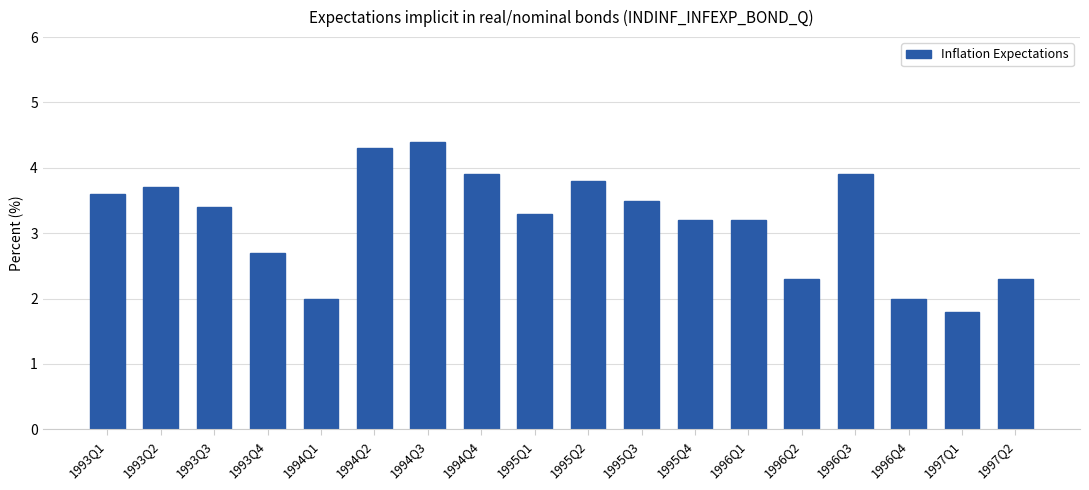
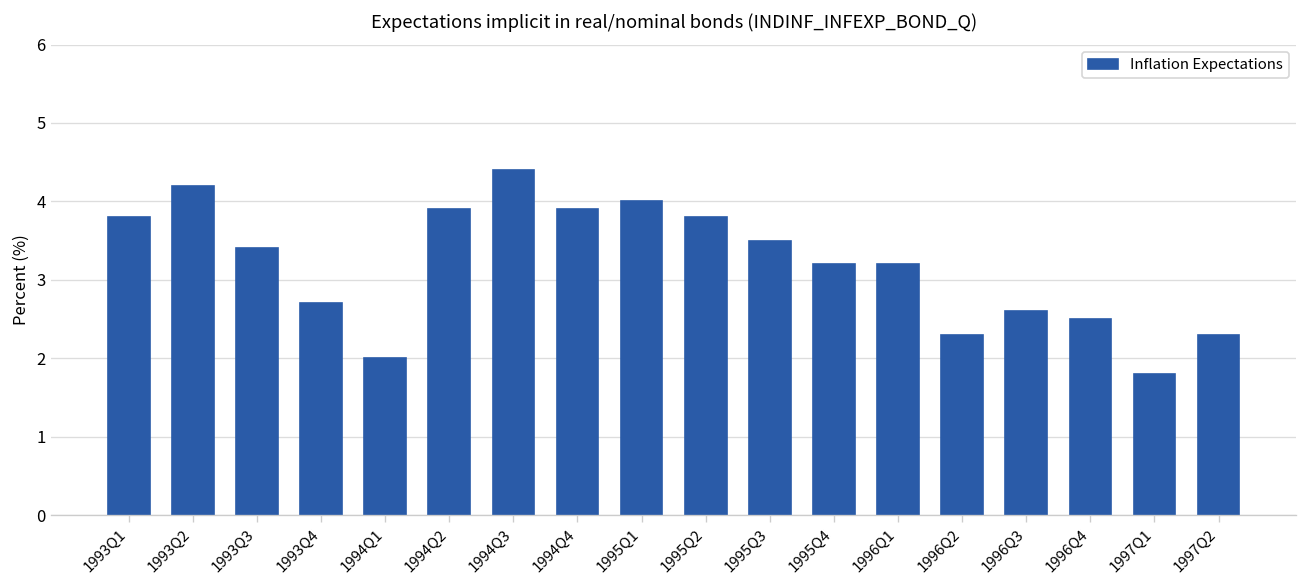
  {
-   "1993Q1": 3.6,
-   "1993Q2": 3.7,
+   "1993Q1": 3.8,
+   "1993Q2": 4.2,
    "1993Q3": 3.4,
    "1993Q4": 2.7,
    "1994Q1": 2.0,
-   "1994Q2": 4.3,
+   "1994Q2": 3.9,
    "1994Q3": 4.4,
    "1994Q4": 3.9,
-   "1995Q1": 3.3,
+   "1995Q1": 4.0,
    "1995Q2": 3.8,
    "1995Q3": 3.5,
    "1995Q4": 3.2,
    "1996Q1": 3.2,
    "1996Q2": 2.3,
-   "1996Q3": 3.9,
-   "1996Q4": 2.0,
+   "1996Q3": 2.6,
+   "1996Q4": 2.5,
    "1997Q1": 1.8,
    "1997Q2": 2.3
  }
